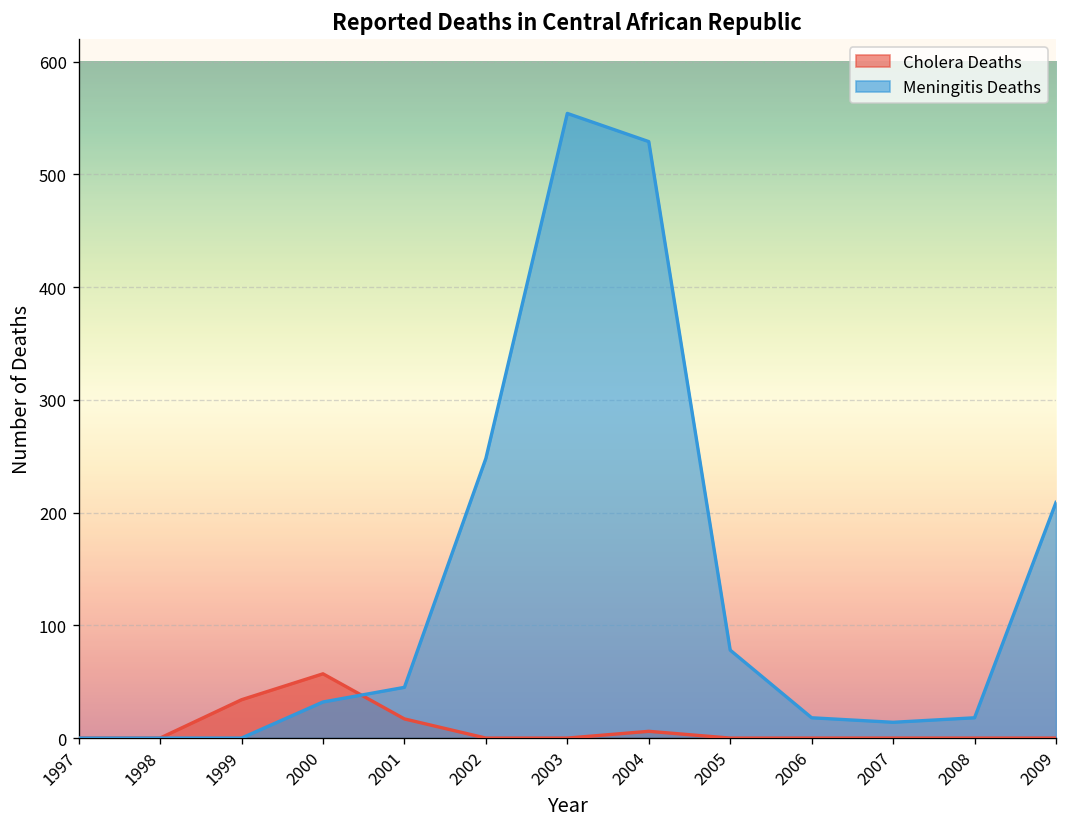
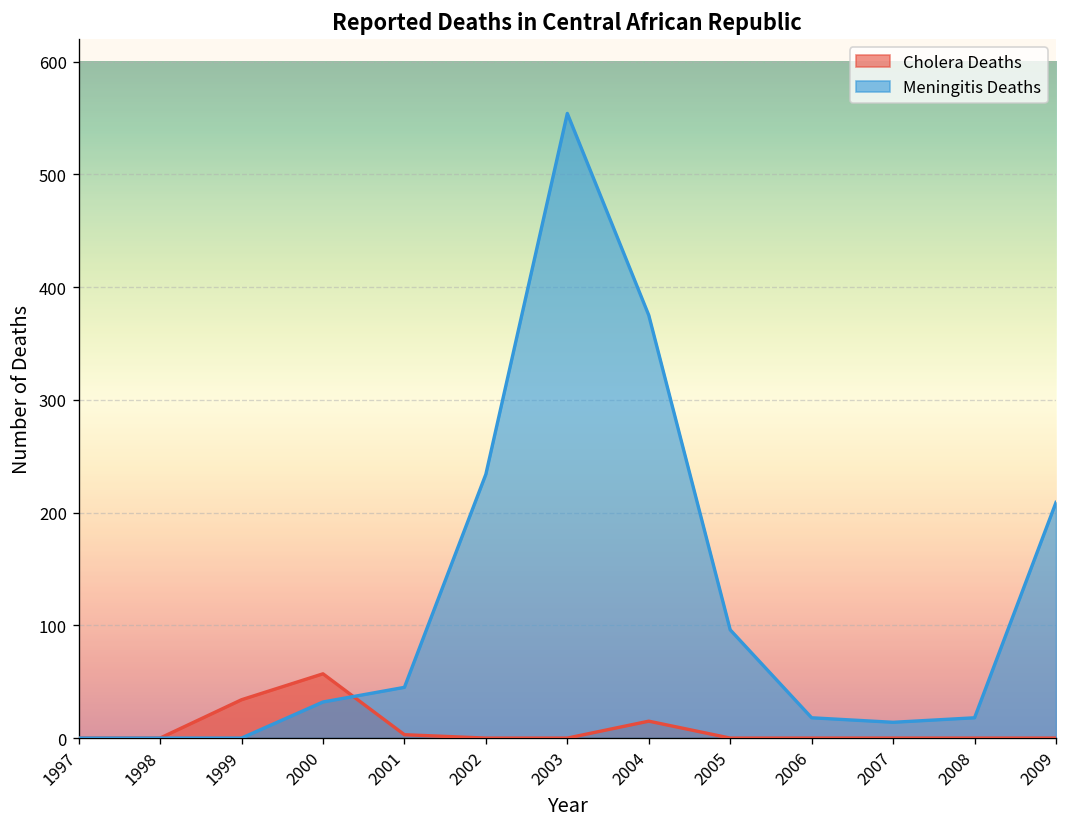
  {
    "Cholera Deaths": {
      "1999": 30,
      "2000": 60,
-     "2001": 20,
+     "2001": 0,
      "2002": 0,
      "2003": 0,
-     "2004": 10,
+     "2004": 20,
      "2005": 0,
      "2006": 0,
      "2007": 0,
      "2008": 0,
      "2009": 0
    },
    "Meningitis Deaths": {
      "1999": 0,
      "2000": 30,
      "2001": 50,
-     "2002": 250,
+     "2002": 230,
      "2003": 550,
-     "2004": 530,
-     "2005": 80,
+     "2004": 380,
+     "2005": 100,
      "2006": 20,
      "2007": 10,
      "2008": 20,
      "2009": 210
    }
  }
